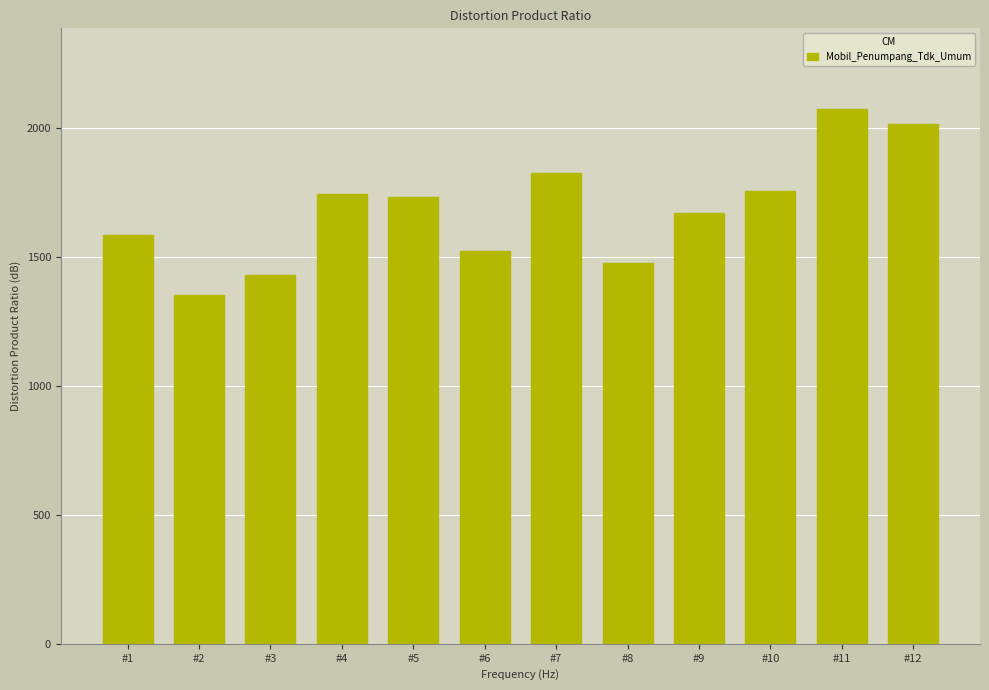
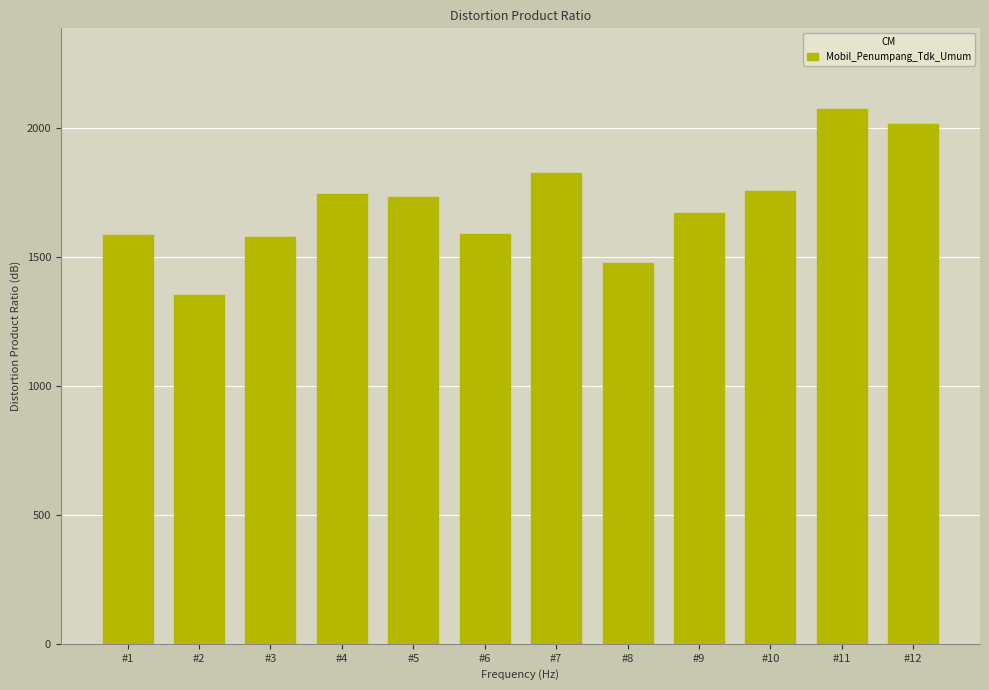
  {
    "#1": 1590,
    "#2": 1350,
-   "#3": 1430,
+   "#3": 1580,
    "#4": 1740,
    "#5": 1740,
-   "#6": 1520,
+   "#6": 1590,
    "#7": 1830,
    "#8": 1480,
    "#9": 1670,
    "#10": 1760,
    "#11": 2080,
    "#12": 2020
  }
